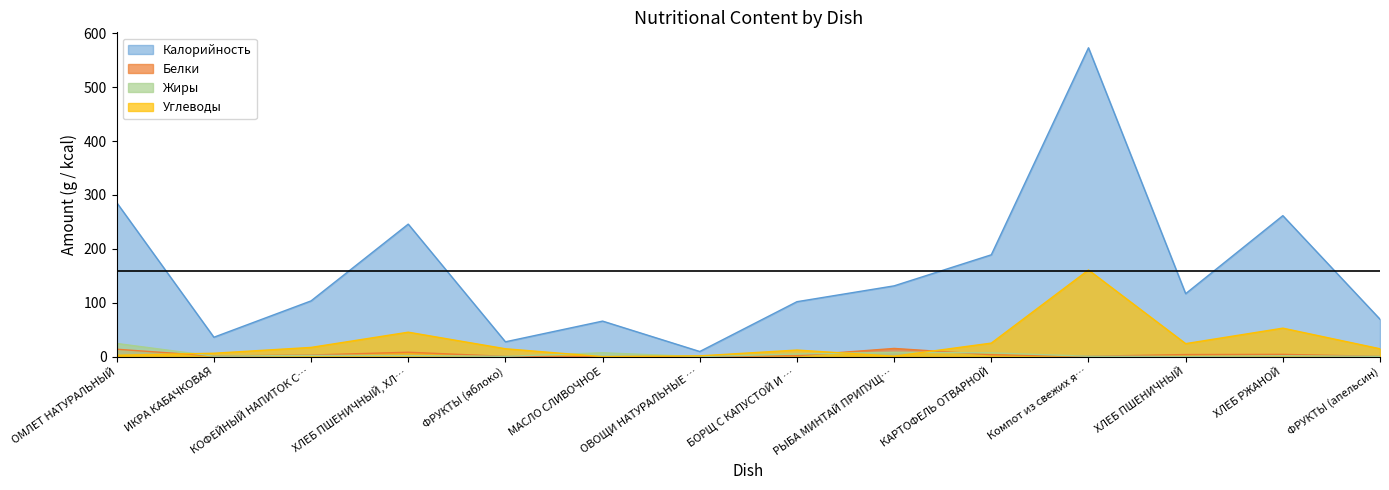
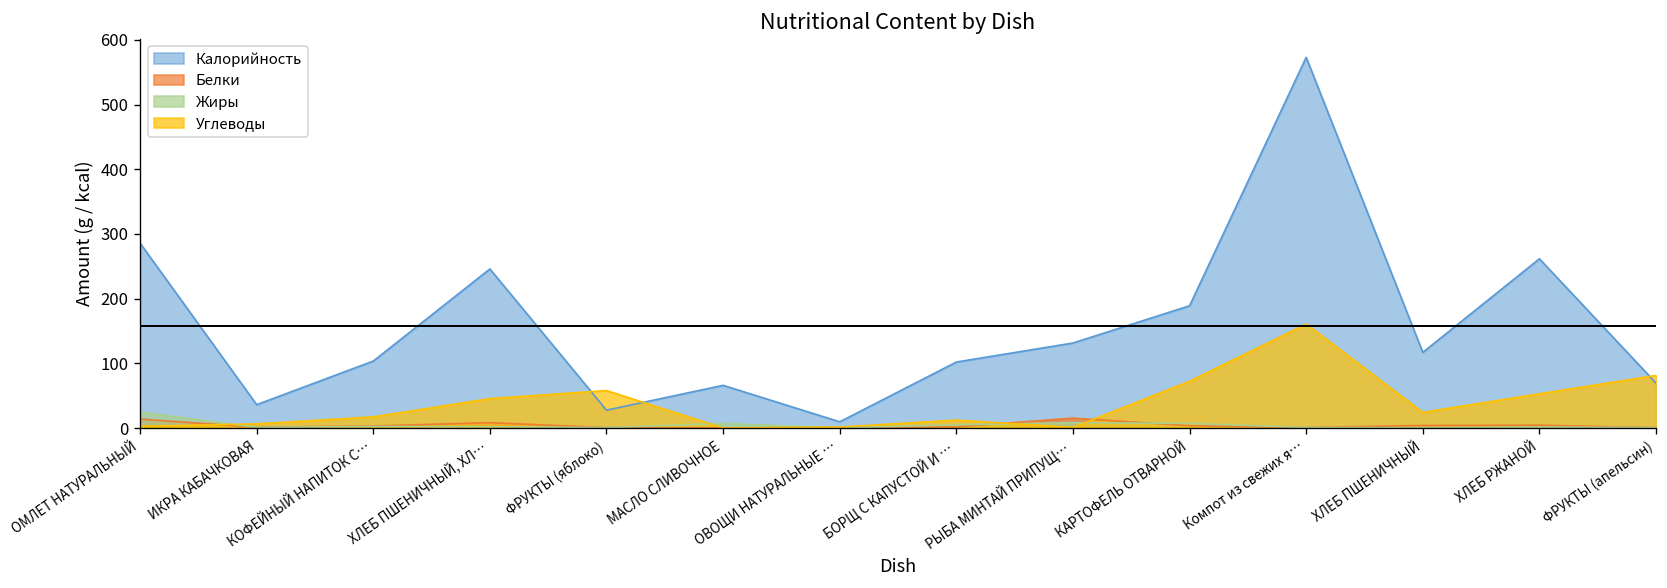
  {
    "Калорийность": {
      "ОМЛЕТ НАТУРАЛЬНЫЙ": 290,
      "ИКРА КАБАЧКОВАЯ": 40,
      "КОФЕЙНЫЙ НАПИТОК С…": 100,
      "ХЛЕБ ПШЕНИЧНЫЙ, ХЛ…": 250,
      "ФРУКТЫ (яблоко)": 30,
      "МАСЛО СЛИВОЧНОЕ": 70,
      "ОВОЩИ НАТУРАЛЬНЫЕ …": 10,
      "БОРЩ С КАПУСТОЙ И …": 100,
      "РЫБА МИНТАЙ ПРИПУЩ…": 130,
      "КАРТОФЕЛЬ ОТВАРНОЙ": 190,
      "Компот из свежих я…": 570,
      "ХЛЕБ ПШЕНИЧНЫЙ": 120,
      "ХЛЕБ РЖАНОЙ": 260,
      "ФРУКТЫ (апельсин)": 70
    },
    "Белки": {
      "ОМЛЕТ НАТУРАЛЬНЫЙ": 10,
      "ХЛЕБ ПШЕНИЧНЫЙ, ХЛ…": 10,
      "РЫБА МИНТАЙ ПРИПУЩ…": 20
    },
    "Жиры": {
      "ОМЛЕТ НАТУРАЛЬНЫЙ": 20,
      "ХЛЕБ ПШЕНИЧНЫЙ, ХЛ…": 0,
      "МАСЛО СЛИВОЧНОЕ": 10,
      "РЫБА МИНТАЙ ПРИПУЩ…": 10
    },
    "Углеводы": {
      "ОМЛЕТ НАТУРАЛЬНЫЙ": 0,
      "ИКРА КАБАЧКОВАЯ": 10,
      "КОФЕЙНЫЙ НАПИТОК С…": 20,
      "ХЛЕБ ПШЕНИЧНЫЙ, ХЛ…": 50,
-     "ФРУКТЫ (яблоко)": 10,
+     "ФРУКТЫ (яблоко)": 60,
      "БОРЩ С КАПУСТОЙ И …": 10,
      "РЫБА МИНТАЙ ПРИПУЩ…": 0,
-     "КАРТОФЕЛЬ ОТВАРНОЙ": 30,
+     "КАРТОФЕЛЬ ОТВАРНОЙ": 70,
      "Компот из свежих я…": 160,
      "ХЛЕБ ПШЕНИЧНЫЙ": 20,
      "ХЛЕБ РЖАНОЙ": 50,
-     "ФРУКТЫ (апельсин)": 10
+     "ФРУКТЫ (апельсин)": 80
    }
  }
